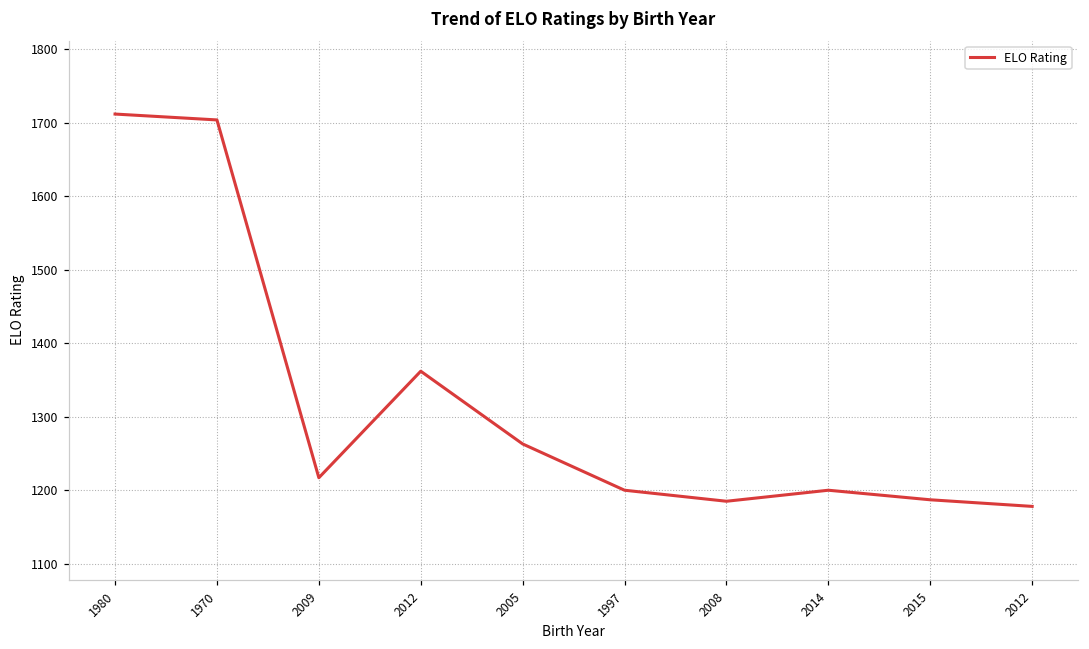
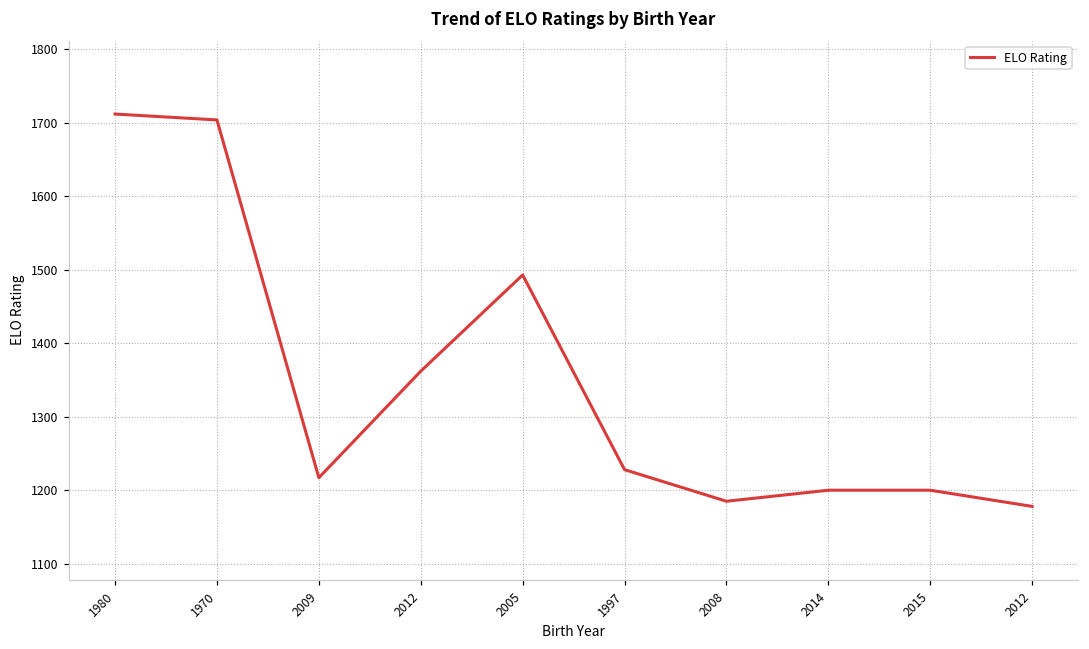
  {
    "1980": 1710,
    "1970": 1700,
    "2009": 1220,
-   "2005": 1260,
-   "1997": 1200,
+   "2005": 1490,
+   "1997": 1230,
    "2008": 1190,
    "2014": 1200,
-   "2015": 1190
+   "2015": 1200
  }
